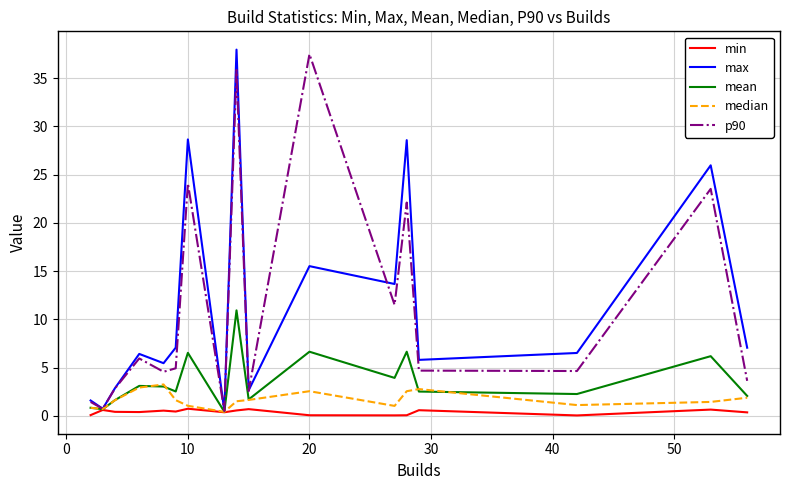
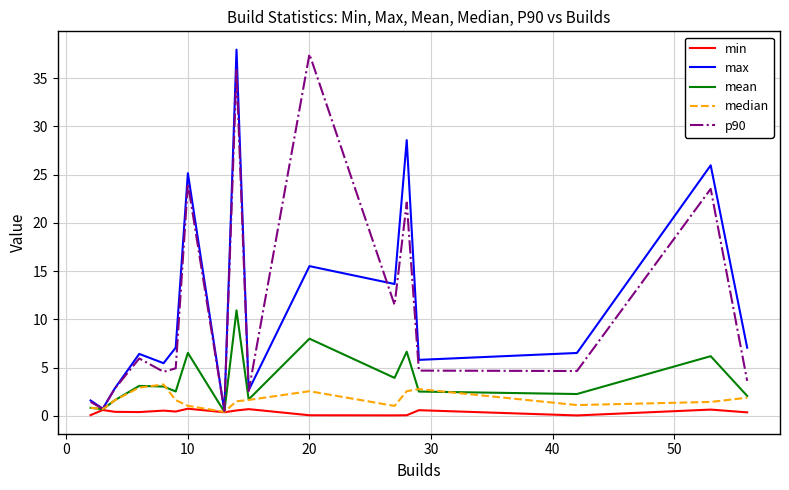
  {
    "min": {
      "10": 1,
      "20": 0
    },
    "max": {
-     "10": 29,
+     "10": 25,
      "20": 16
    },
    "mean": {
      "10": 7,
-     "20": 7
+     "20": 8
    },
    "median": {
      "10": 1,
      "20": 3
    },
    "p90": {
      "10": 24,
      "20": 37
    }
  }
